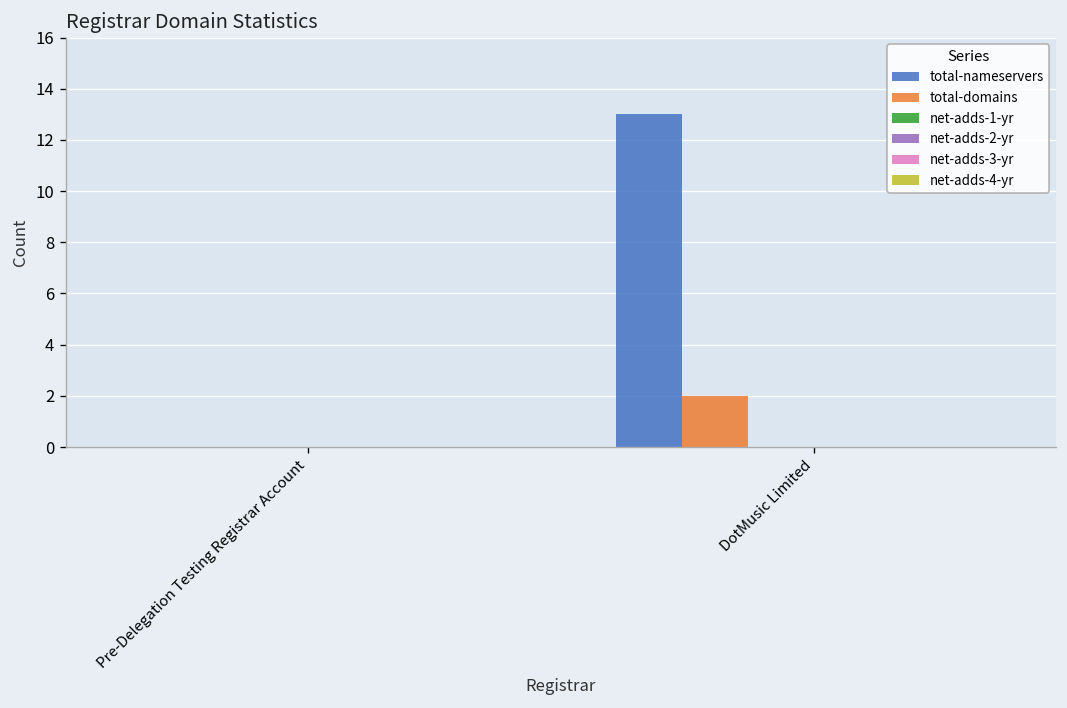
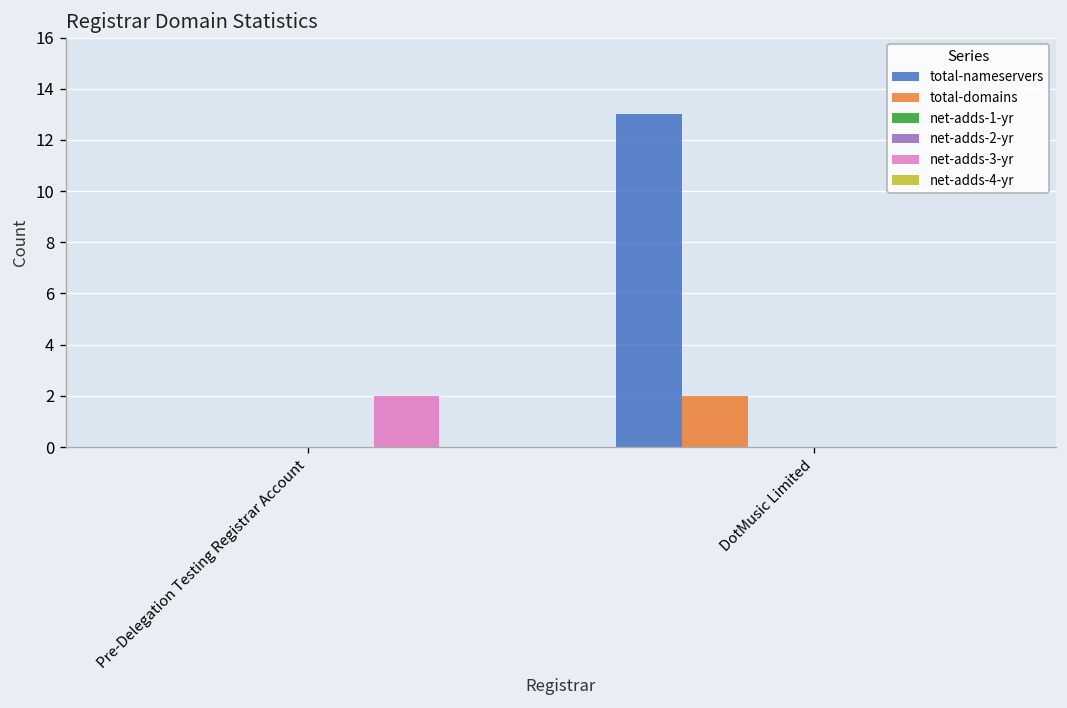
  {
    "total-nameservers": {
      "Pre-Delegation Testing Registrar Account": 0,
      "DotMusic Limited": 13
    },
    "total-domains": {
      "Pre-Delegation Testing Registrar Account": 0,
      "DotMusic Limited": 2
    },
    "net-adds-1-yr": {
      "Pre-Delegation Testing Registrar Account": 0,
      "DotMusic Limited": 0
    },
    "net-adds-2-yr": {
      "Pre-Delegation Testing Registrar Account": 0,
      "DotMusic Limited": 0
    },
    "net-adds-3-yr": {
-     "Pre-Delegation Testing Registrar Account": 0,
+     "Pre-Delegation Testing Registrar Account": 2,
      "DotMusic Limited": 0
    },
    "net-adds-4-yr": {
      "Pre-Delegation Testing Registrar Account": 0,
      "DotMusic Limited": 0
    }
  }
